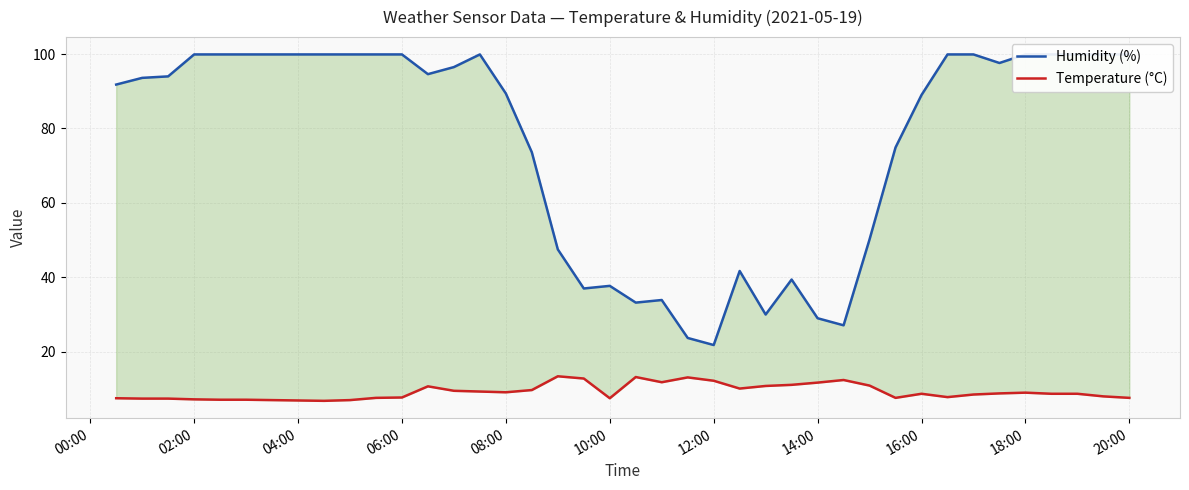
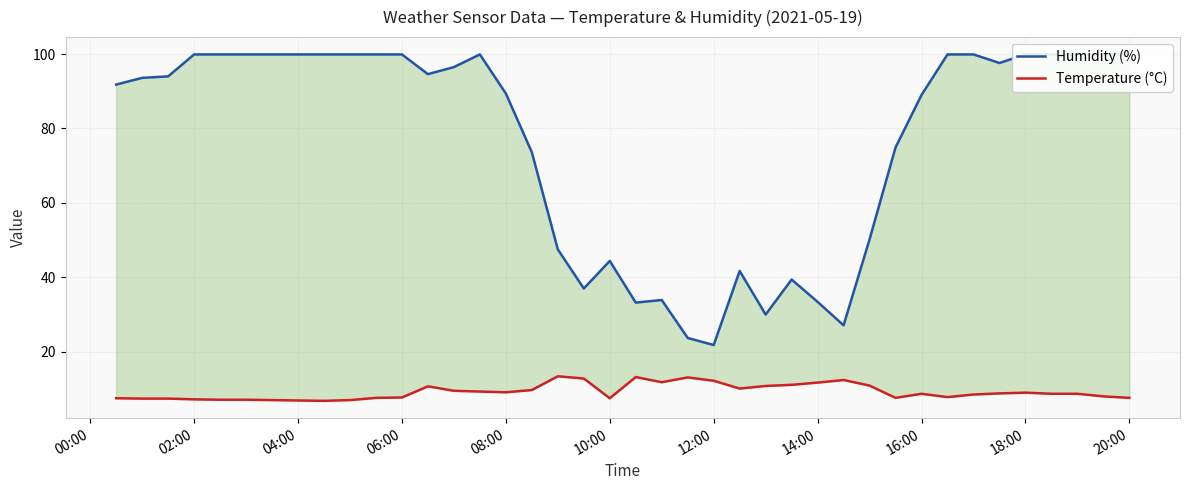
  {
    "Humidity (%)": {
      "02:00": 100,
      "04:00": 100,
      "06:00": 100,
      "08:00": 89,
-     "10:00": 38,
+     "10:00": 44,
      "12:00": 22,
-     "14:00": 29,
+     "14:00": 33,
      "16:00": 89
    },
    "Temperature (°C)": {
      "02:00": 7,
      "04:00": 7,
      "06:00": 8,
      "08:00": 9,
      "10:00": 8,
      "12:00": 12,
      "14:00": 12,
      "16:00": 9,
      "18:00": 9,
      "20:00": 8
    }
  }
